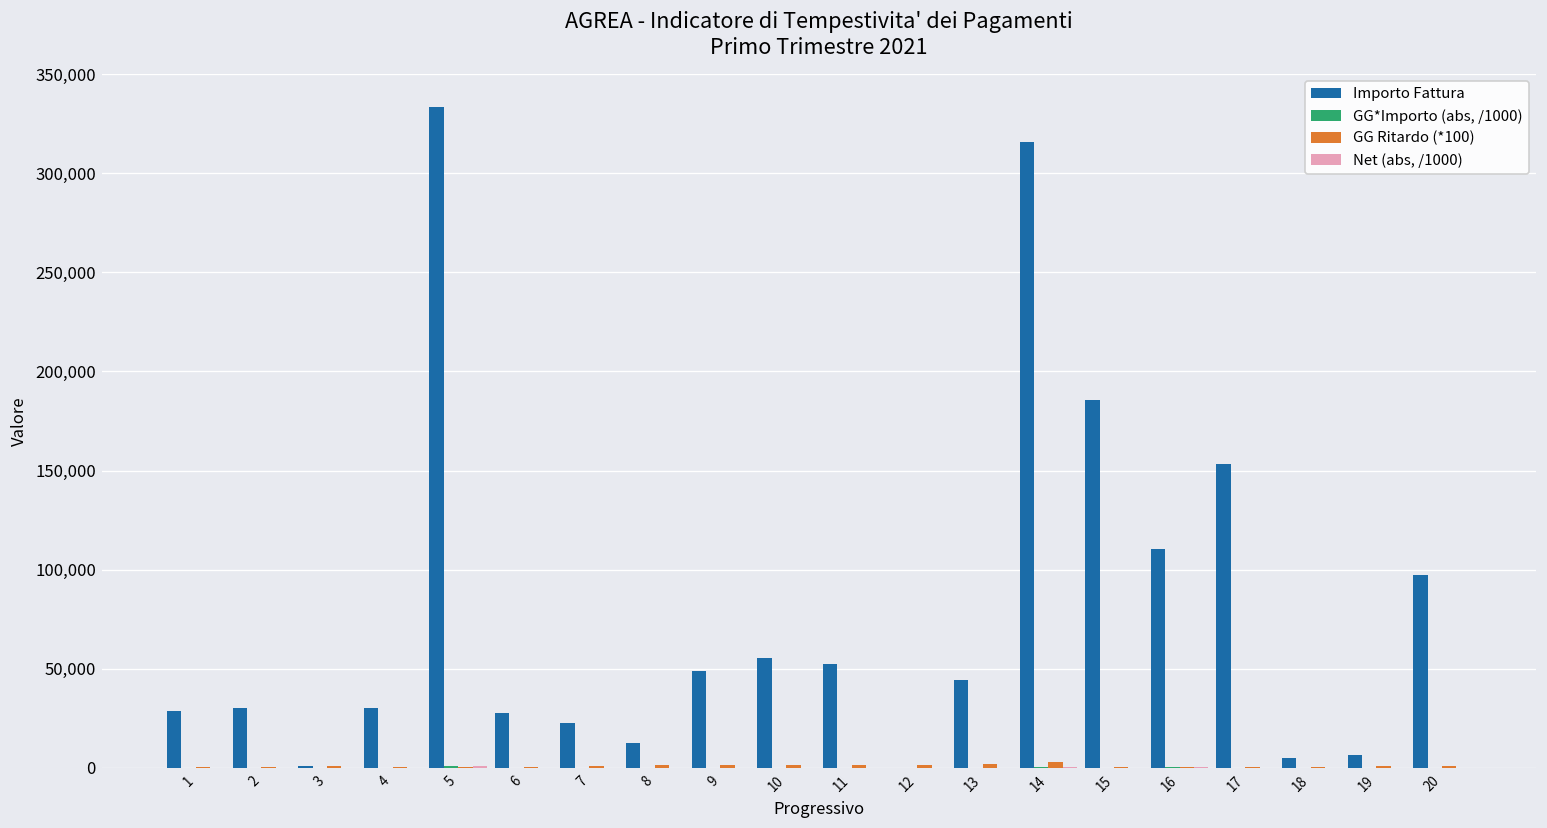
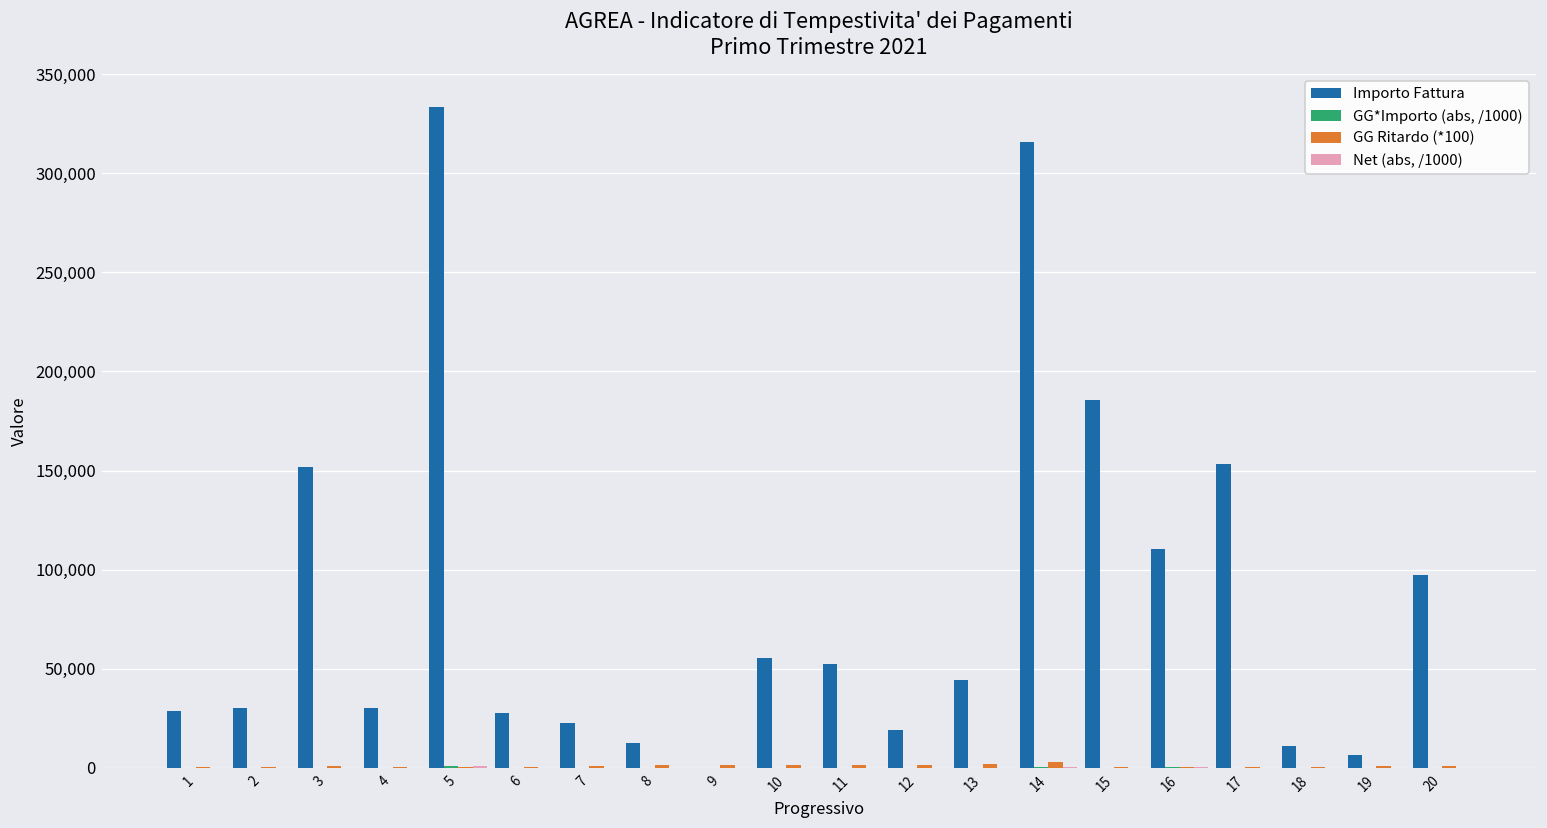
  {
    "Importo Fattura": {
      "1": "28,000",
      "2": "30,000",
-     "3": "1,000",
+     "3": "152,000",
      "4": "30,000",
      "5": "334,000",
      "6": "28,000",
      "7": "23,000",
      "8": "13,000",
-     "9": "49,000",
+     "9": "0",
      "10": "56,000",
      "11": "53,000",
-     "12": "0",
+     "12": "19,000",
      "13": "44,000",
      "14": "316,000",
      "15": "186,000",
      "16": "110,000",
      "17": "153,000",
-     "18": "5,000",
+     "18": "11,000",
      "19": "7,000",
      "20": "97,000"
    },
    "GG Ritardo (*100)": {
      "11": "2,000",
      "12": "2,000",
      "13": "2,000",
      "14": "3,000"
    }
  }
